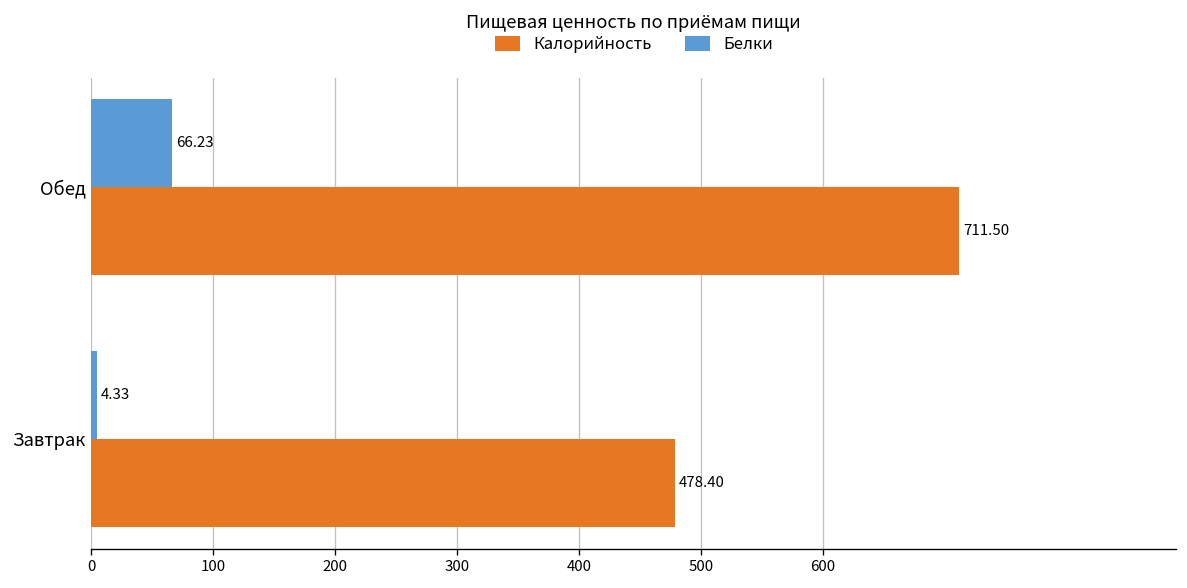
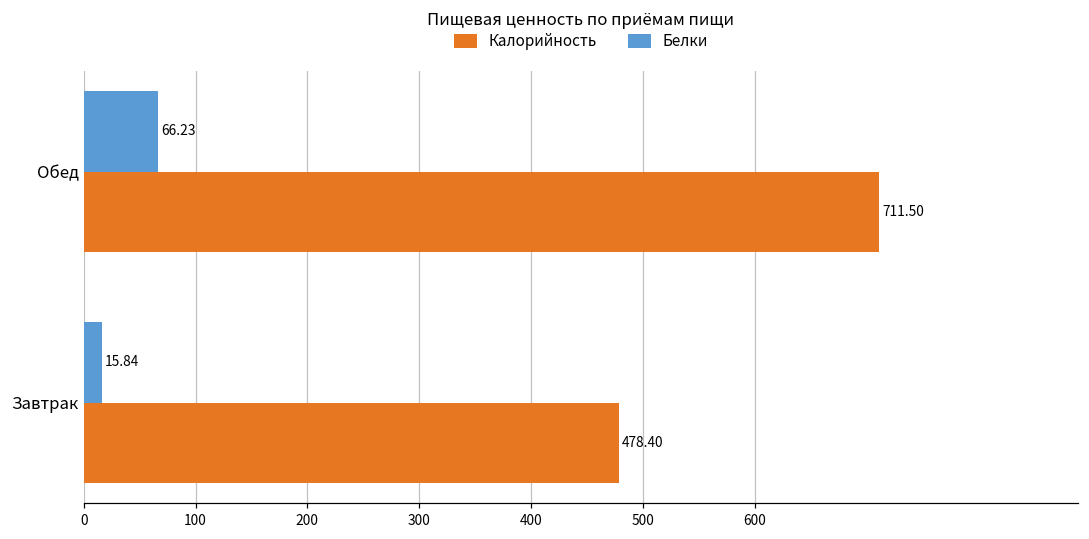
  {
    "Калорийность": {
      "Обед": 711.50,
      "Завтрак": 478.40
    },
    "Белки": {
      "Обед": 66.23,
-     "Завтрак": 4.33
+     "Завтрак": 15.84
    }
  }
